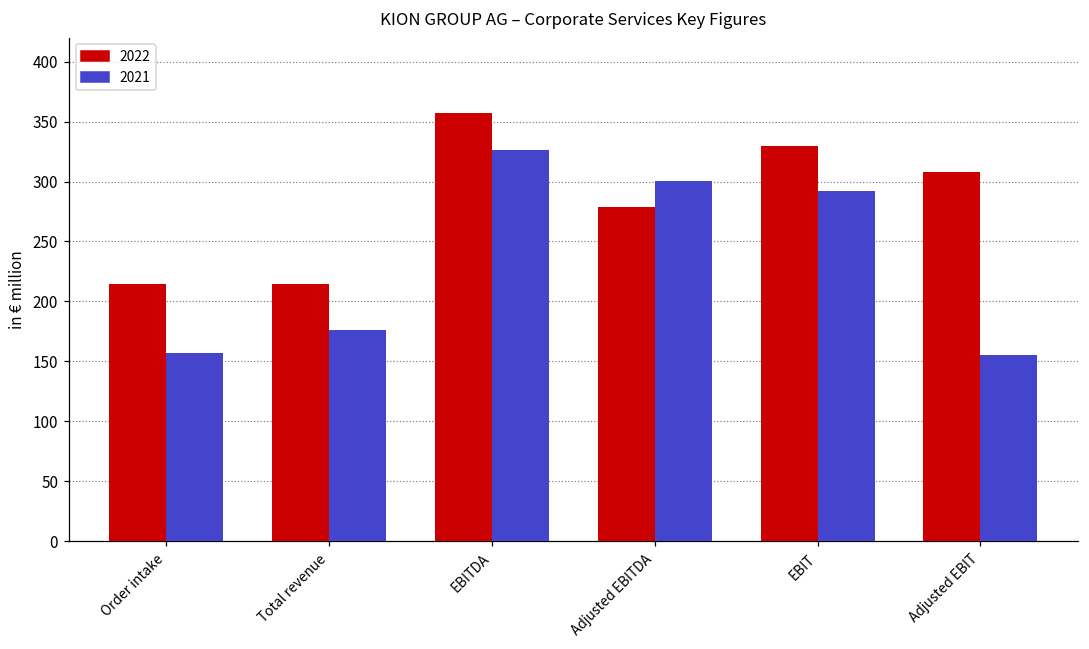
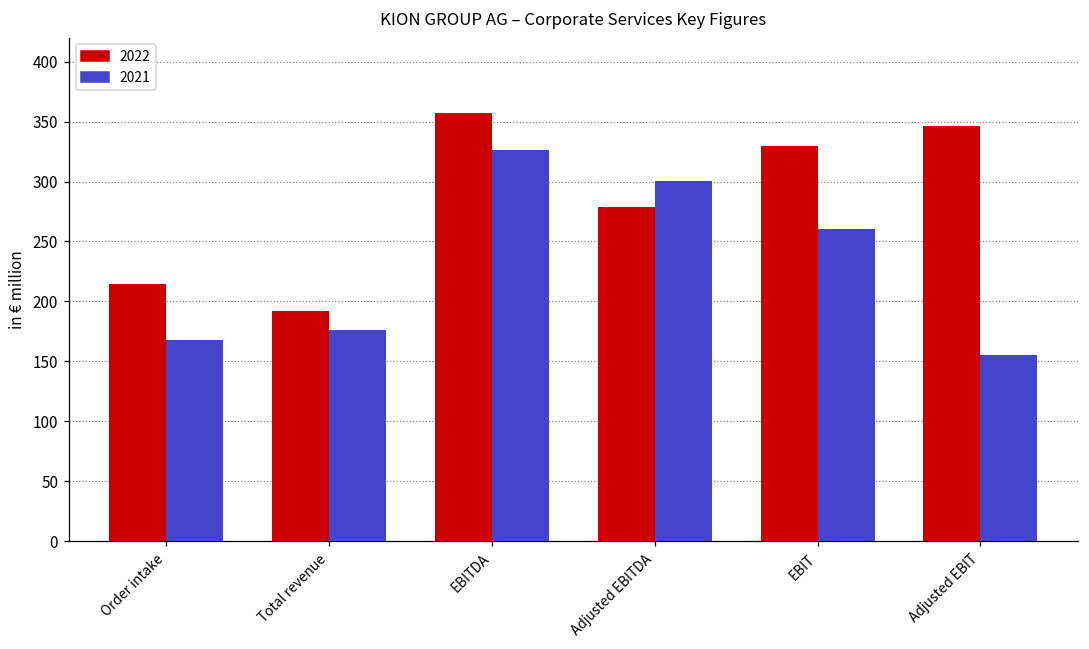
  {
    "2022": {
      "Order intake": 215,
-     "Total revenue": 215,
+     "Total revenue": 192,
      "EBITDA": 357,
      "Adjusted EBITDA": 279,
      "EBIT": 329,
-     "Adjusted EBIT": 308
+     "Adjusted EBIT": 346
    },
    "2021": {
-     "Order intake": 157,
+     "Order intake": 168,
      "Total revenue": 176,
      "EBITDA": 326,
      "Adjusted EBITDA": 300,
-     "EBIT": 292,
+     "EBIT": 261,
      "Adjusted EBIT": 156
    }
  }
